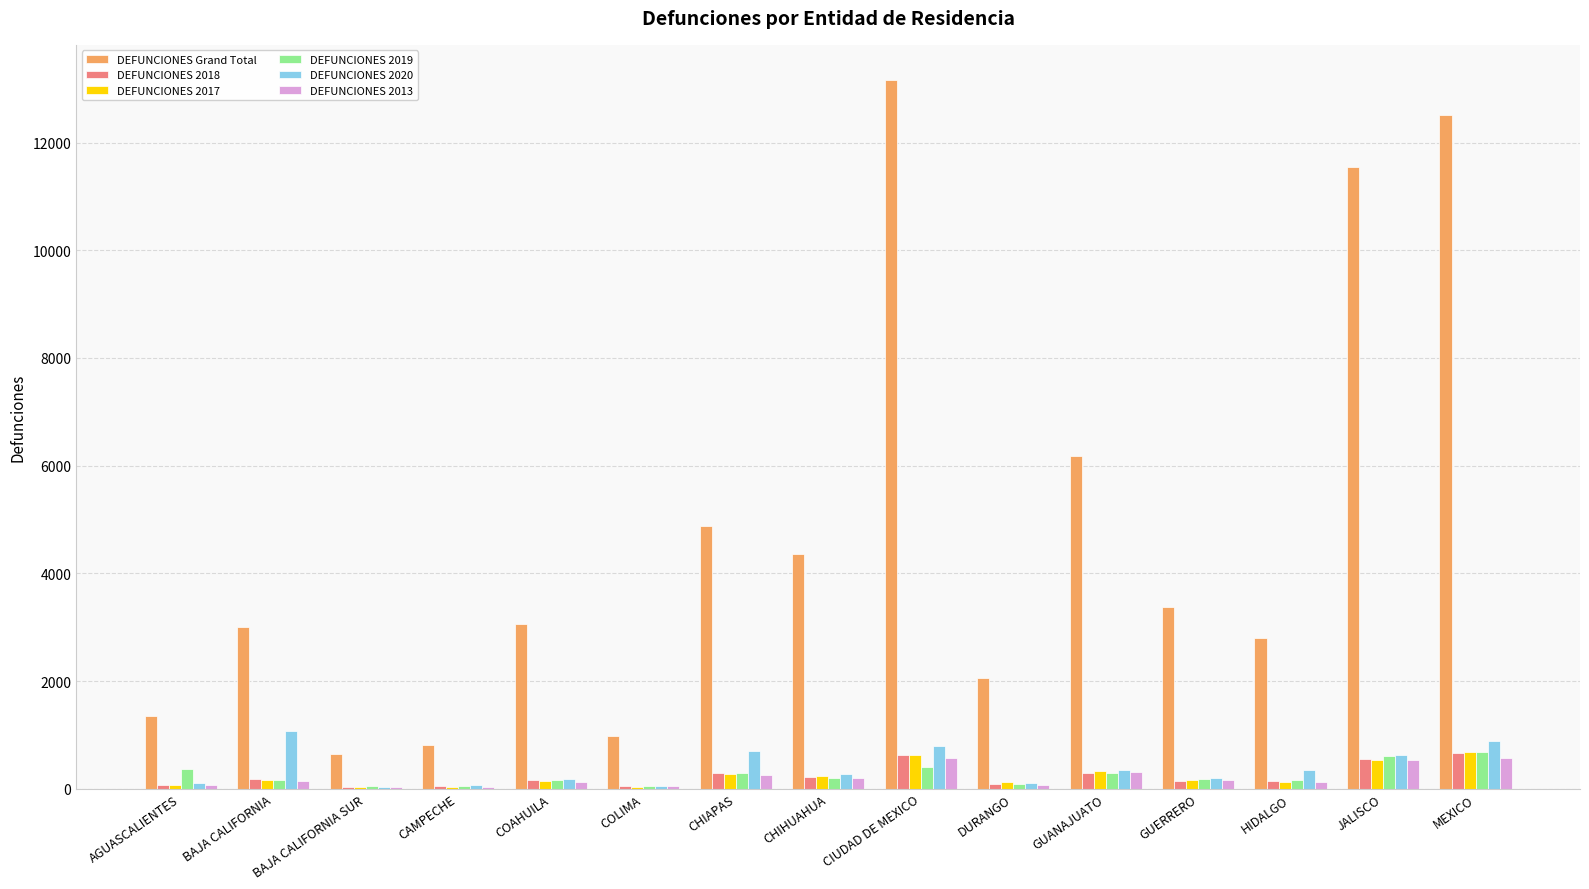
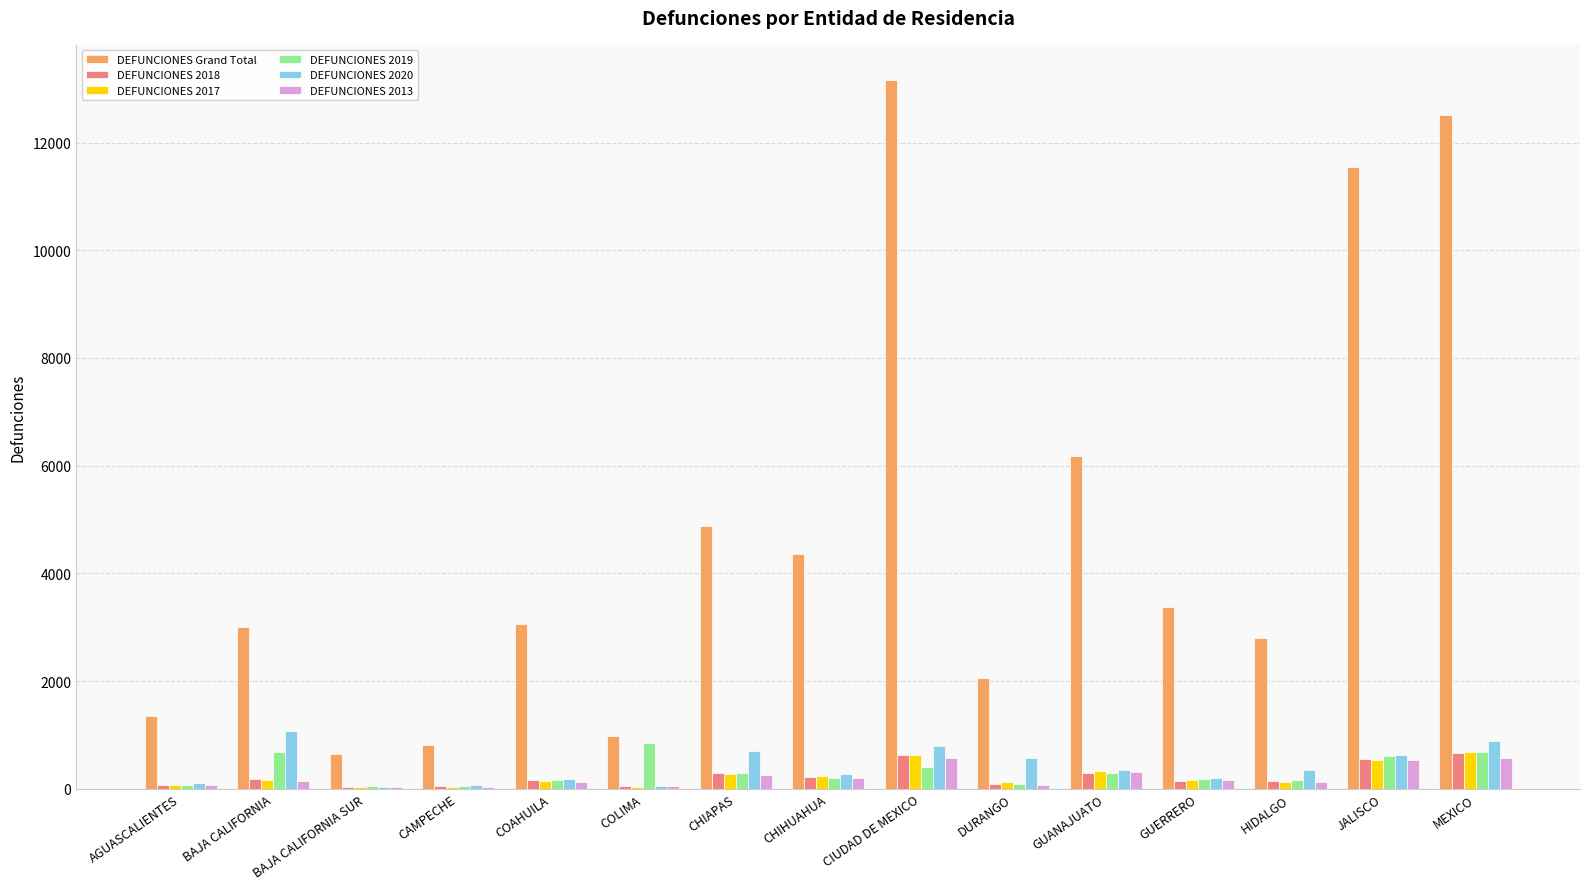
  {
    "DEFUNCIONES 2017": {
      "AGUASCALIENTES": 100,
      "BAJA CALIFORNIA": 200,
      "COAHUILA": 100,
      "CHIAPAS": 300,
      "CHIHUAHUA": 200,
      "CIUDAD DE MEXICO": 600,
      "DURANGO": 100,
      "GUANAJUATO": 300,
      "GUERRERO": 200,
      "HIDALGO": 100,
      "JALISCO": 500,
      "MEXICO": 700
    },
    "DEFUNCIONES 2019": {
-     "AGUASCALIENTES": 400,
-     "BAJA CALIFORNIA": 200,
+     "AGUASCALIENTES": 100,
+     "BAJA CALIFORNIA": 700,
      "CAMPECHE": 100,
      "COAHUILA": 200,
-     "COLIMA": 0,
+     "COLIMA": 900,
      "CHIAPAS": 300,
      "CHIHUAHUA": 200,
      "CIUDAD DE MEXICO": 400,
      "DURANGO": 100,
      "GUANAJUATO": 300,
      "GUERRERO": 200,
      "HIDALGO": 200,
      "JALISCO": 600,
      "MEXICO": 700
    },
    "DEFUNCIONES 2020": {
      "AGUASCALIENTES": 100,
      "BAJA CALIFORNIA": 1100,
      "CAMPECHE": 100,
      "COAHUILA": 200,
      "COLIMA": 100,
      "CHIAPAS": 700,
      "CHIHUAHUA": 300,
      "CIUDAD DE MEXICO": 800,
-     "DURANGO": 100,
+     "DURANGO": 600,
      "GUANAJUATO": 400,
      "GUERRERO": 200,
      "HIDALGO": 300,
      "JALISCO": 600,
      "MEXICO": 900
    },
    "DEFUNCIONES 2013": {
      "AGUASCALIENTES": 100,
      "BAJA CALIFORNIA": 200,
      "COAHUILA": 100,
      "COLIMA": 100,
      "CHIAPAS": 300,
      "CHIHUAHUA": 200,
      "CIUDAD DE MEXICO": 600,
      "DURANGO": 100,
      "GUANAJUATO": 300,
      "GUERRERO": 200,
      "HIDALGO": 100,
      "JALISCO": 500,
      "MEXICO": 600
    }
  }
